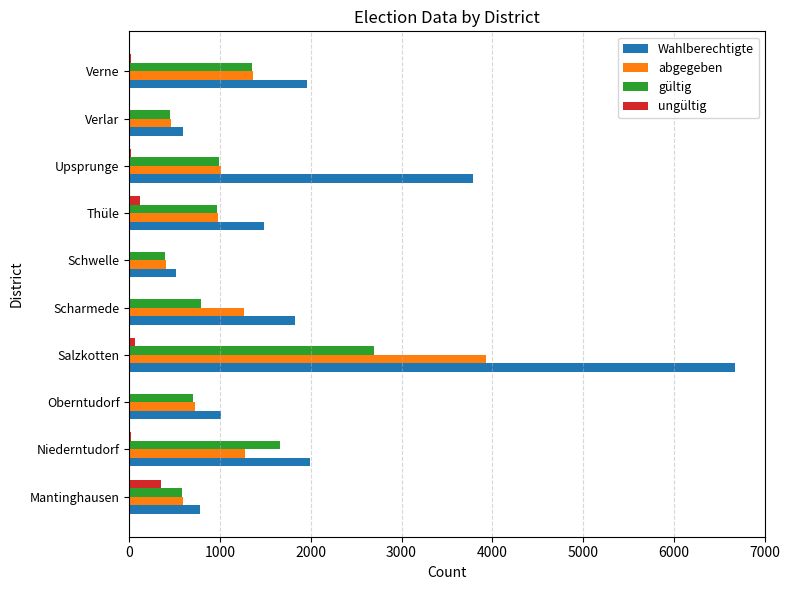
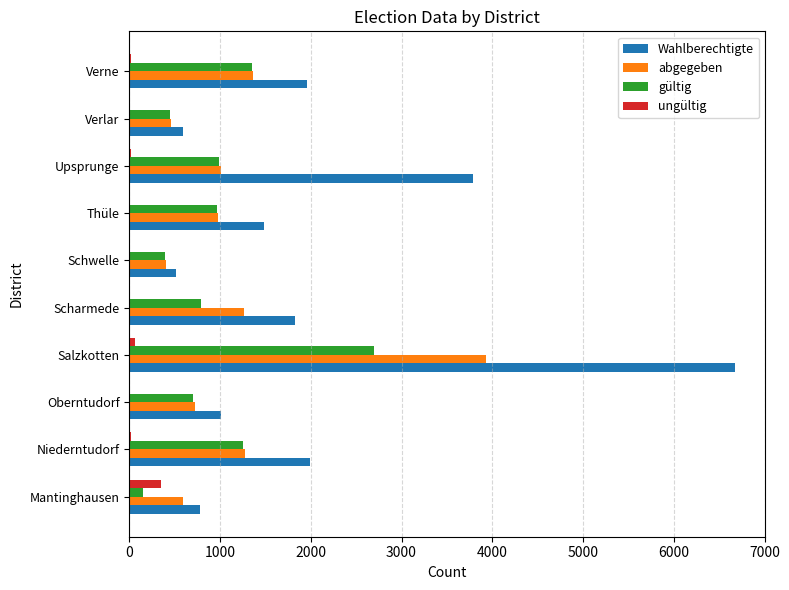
  {
    "Wahlberechtigte": {
      "Verne": 2000,
      "Verlar": 600,
      "Upsprunge": 3800,
      "Thüle": 1500,
      "Schwelle": 500,
      "Scharmede": 1800,
      "Salzkotten": 6700,
      "Oberntudorf": 1000,
      "Niederntudorf": 2000,
      "Mantinghausen": 800
    },
    "abgegeben": {
      "Verne": 1400,
      "Verlar": 500,
      "Upsprunge": 1000,
      "Thüle": 1000,
      "Schwelle": 400,
      "Scharmede": 1300,
      "Salzkotten": 3900,
      "Oberntudorf": 700,
      "Niederntudorf": 1300,
      "Mantinghausen": 600
    },
    "gültig": {
      "Verne": 1400,
      "Verlar": 400,
      "Upsprunge": 1000,
      "Thüle": 1000,
      "Schwelle": 400,
      "Scharmede": 800,
      "Salzkotten": 2700,
      "Oberntudorf": 700,
-     "Niederntudorf": 1700,
-     "Mantinghausen": 600
+     "Niederntudorf": 1300,
+     "Mantinghausen": 200
    },
    "ungültig": {
-     "Thüle": 100,
+     "Thüle": 0,
      "Salzkotten": 100,
      "Mantinghausen": 400
    }
  }
